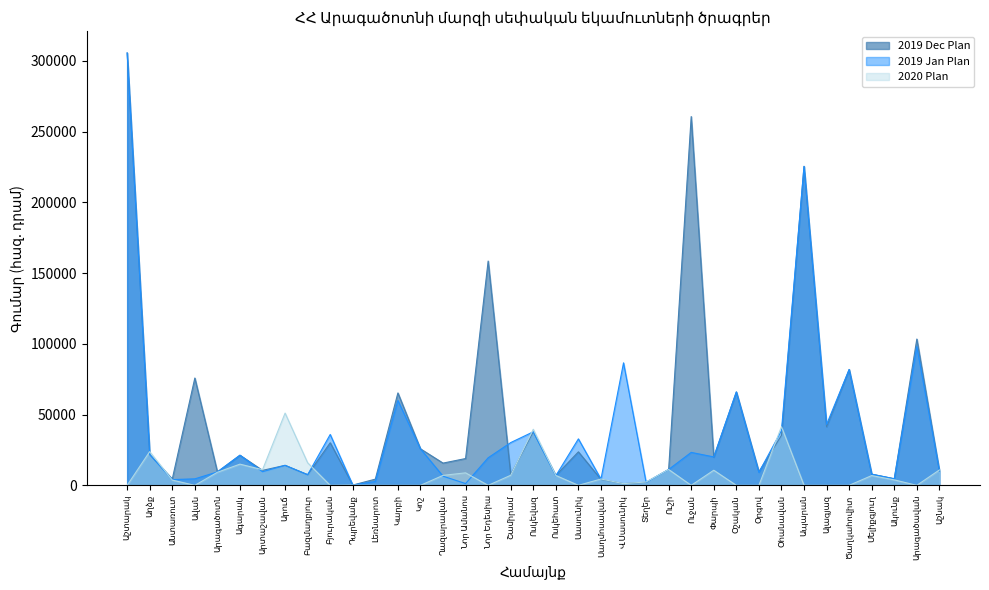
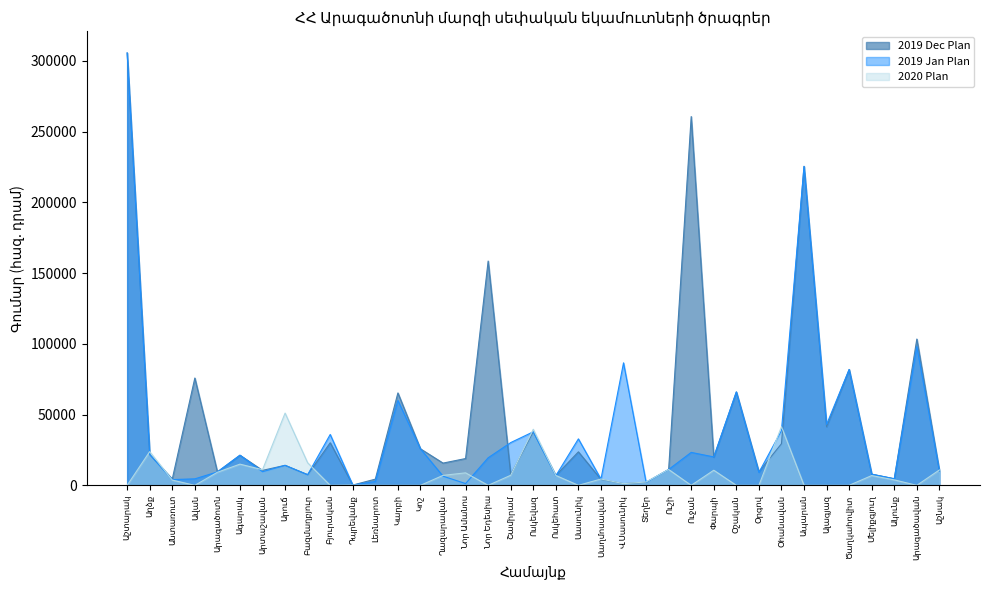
  {
    "2019 Dec Plan": {
      "Ավան": 76000,
      "Բյուրական": 30000,
      "Կարբի": 65000,
      "Ղազարավան": 16000,
      "Նոր Ամանոս": 19000,
      "Նոր Եդեսիա": 159000,
      "Սասունիկ": 24000,
      "Ուջան": 261000,
-     "Օհանավան": 35000,
+     "Օհանավան": 29000,
      "Արագածավան": 103000
    },
    "2019 Jan Plan": {
      "Ավան": 5000,
      "Բյուրական": 36000,
      "Կարբի": 60000,
      "Նոր Ամանոս": 1000,
      "Նոր Եդեսիա": 19000,
      "Շամիրամ": 30000,
      "Սասունիկ": 33000,
      "Վ.Սասունիկ": 87000,
      "Ուջան": 23000,
      "Օհանավան": 39000,
      "Արագածավան": 98000
    },
    "2020 Plan": {
      "Աշտարակ": 0,
      "Աղձք": 24000,
      "Ավան": 0,
      "Ագարակ": 15000,
      "Արուճ": 51000,
      "Բազմաղբյուր": 16000,
      "Բյուրական": 0,
      "Լեռնարոտ": 0,
      "Կարբի": 0,
      "Կոշ": 0,
      "Նոր Ամանոս": 9000,
      "Նոր Եդեսիա": 0,
      "Սասունիկ": 0,
      "Ուջան": 0,
      "Փարպի": 11000,
      "Օշական": 0,
      "Օրգով": 0,
      "Օհանավան": 41000,
      "Ապարան": 0,
      "Ալագյազ": 0,
      "Ծաղկահովիտ": 0,
      "Արագածավան": 0
    }
  }
